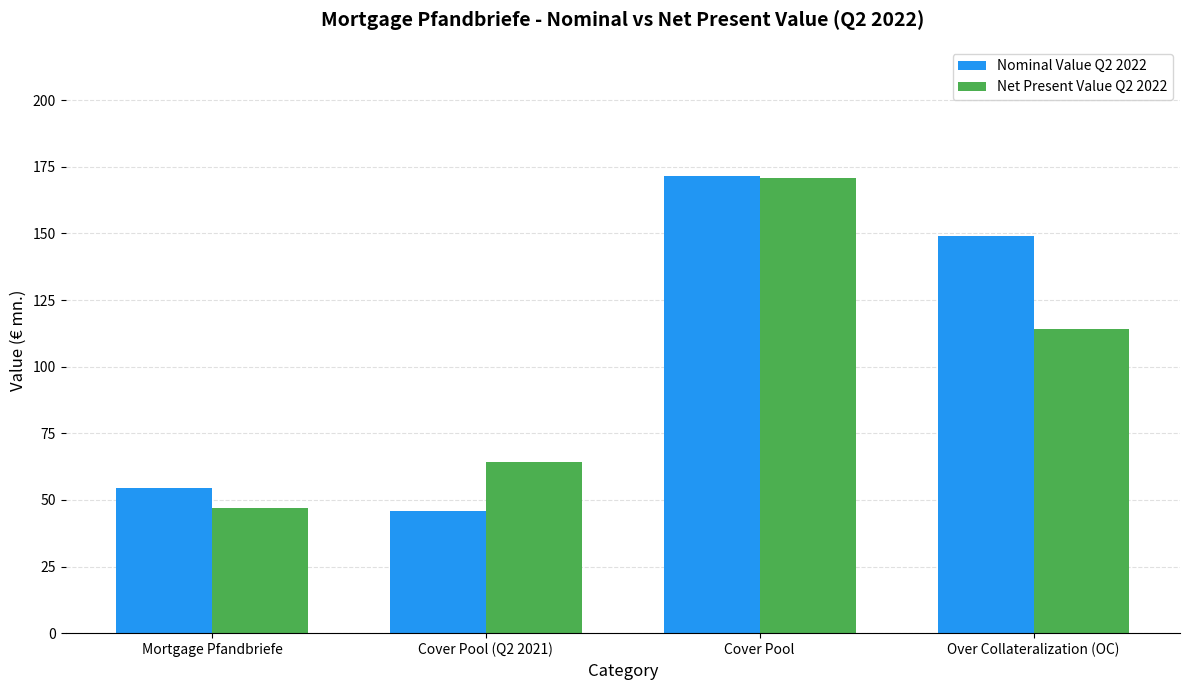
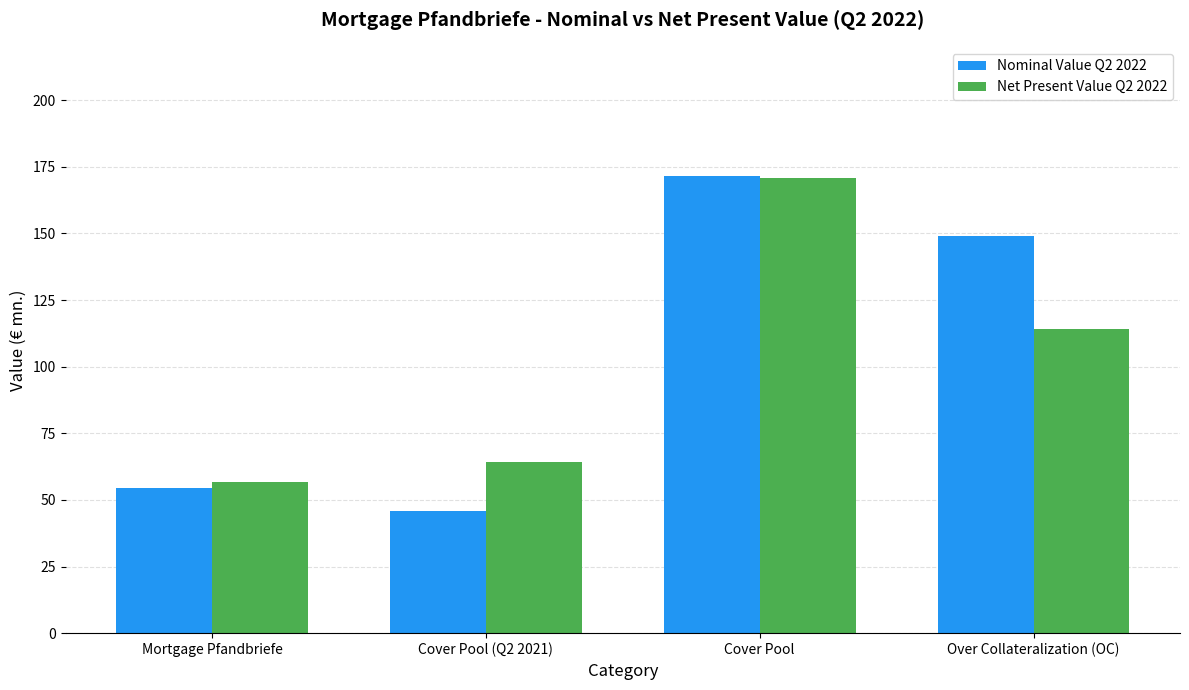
  {
    "Nominal Value Q2 2022": {
      "Mortgage Pfandbriefe": 54,
      "Cover Pool (Q2 2021)": 46,
      "Cover Pool": 171,
      "Over Collateralization (OC)": 149
    },
    "Net Present Value Q2 2022": {
-     "Mortgage Pfandbriefe": 47,
+     "Mortgage Pfandbriefe": 57,
      "Cover Pool (Q2 2021)": 64,
      "Cover Pool": 171,
      "Over Collateralization (OC)": 114
    }
  }
